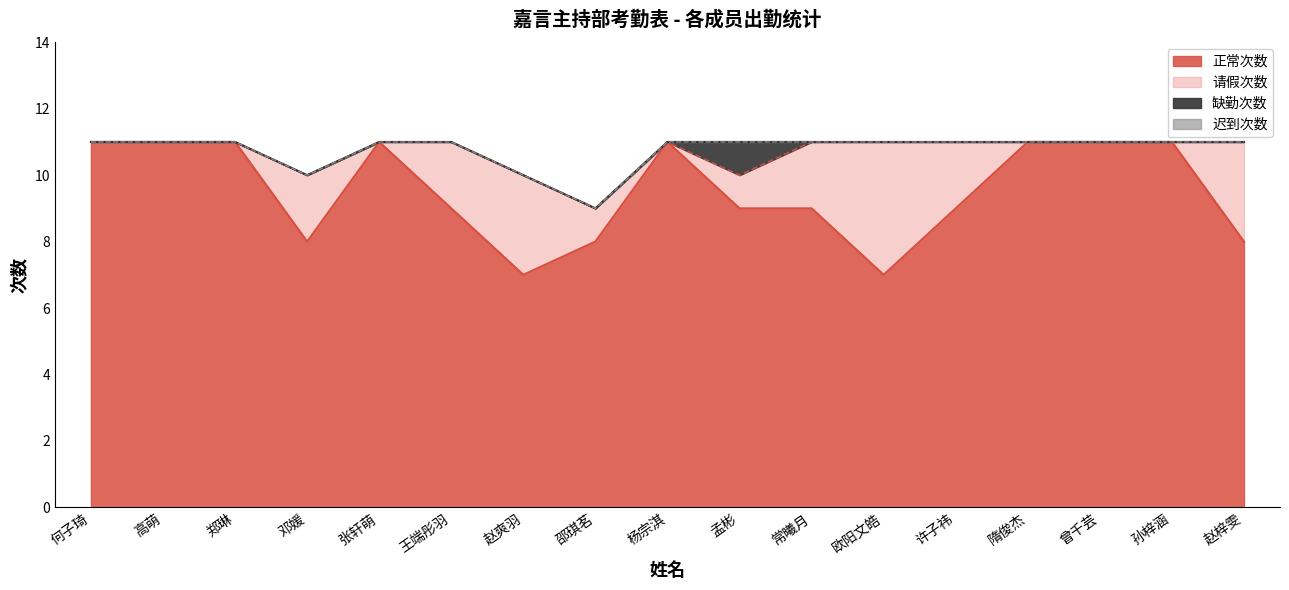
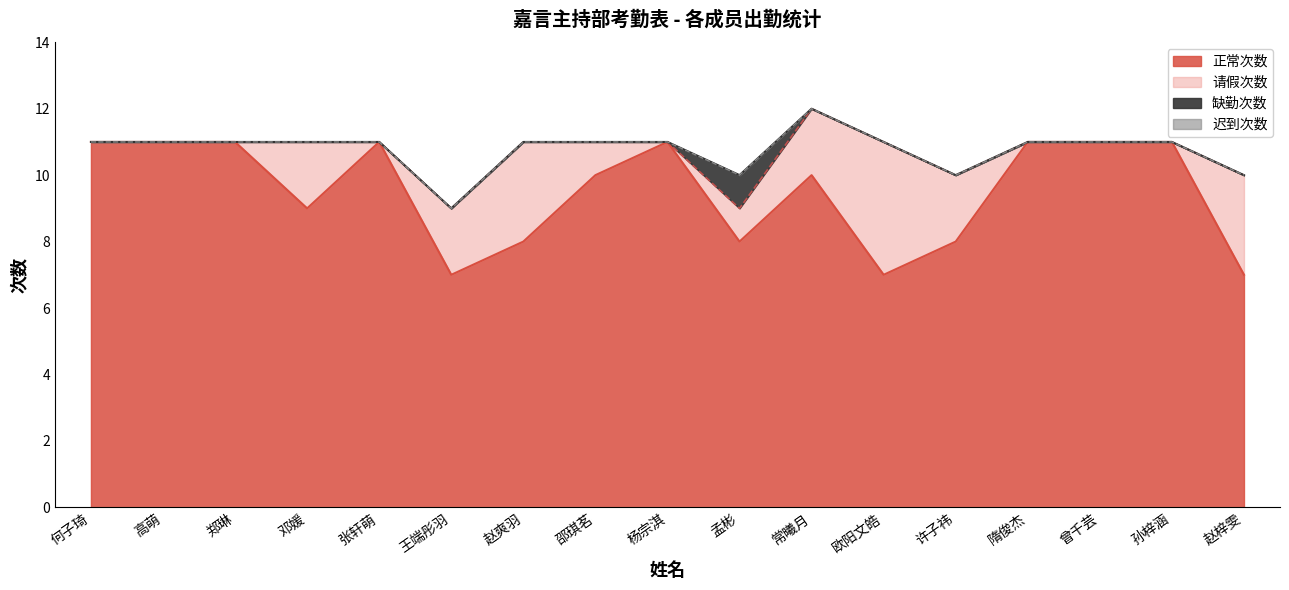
  {
    "正常次数": {
-     "邓媛": 8,
-     "王端彤羽": 9,
-     "赵爽羽": 7,
-     "邵琪茗": 8,
-     "孟彬": 9,
-     "常曦月": 9,
+     "邓媛": 9,
+     "王端彤羽": 7,
+     "赵爽羽": 8,
+     "邵琪茗": 10,
+     "孟彬": 8,
+     "常曦月": 10,
      "欧阳文皓": 7,
-     "许子祎": 9,
-     "赵梓雯": 8
+     "许子祎": 8,
+     "赵梓雯": 7
    },
    "请假次数": {
      "孟彬": 1
    }
  }
